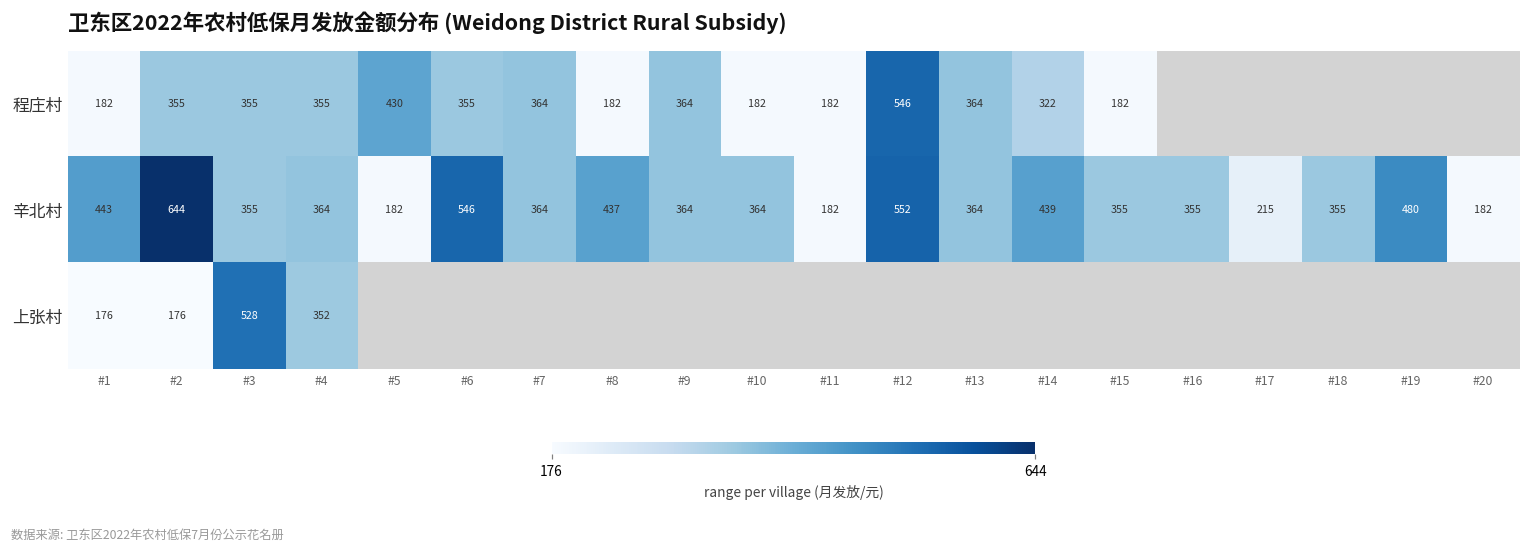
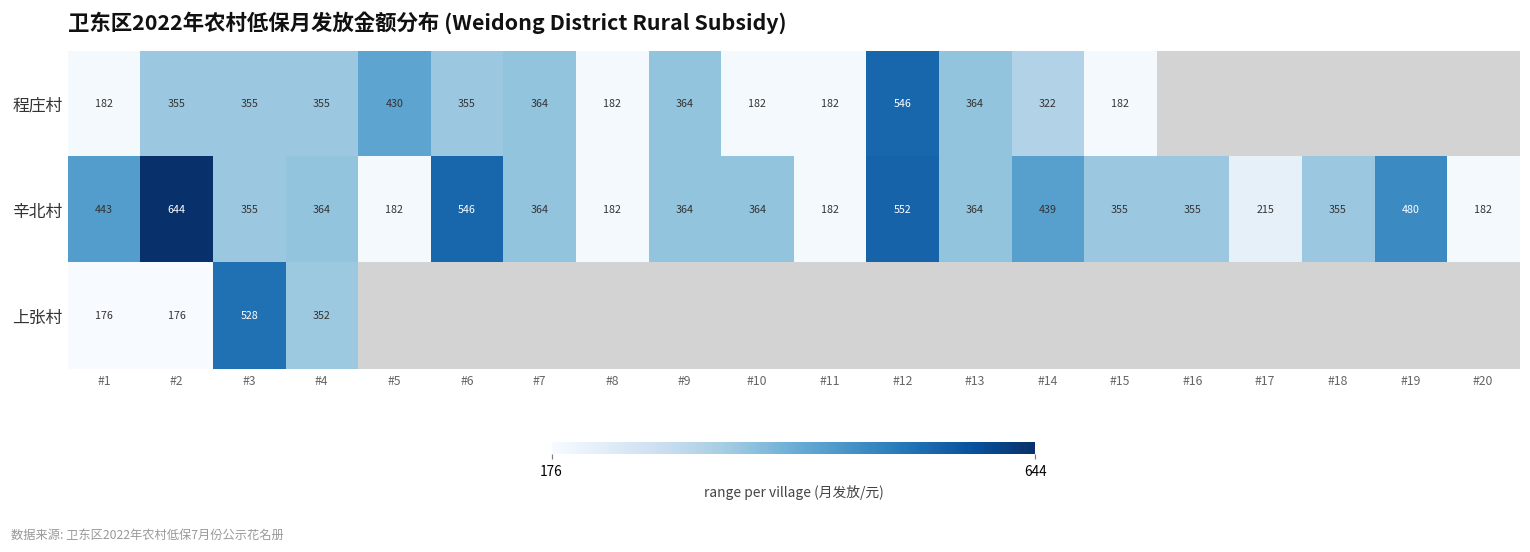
  {
    "程庄村": {
      "#1": 182,
      "#2": 355,
      "#3": 355,
      "#4": 355,
      "#5": 430,
      "#6": 355,
      "#7": 364,
      "#8": 182,
      "#9": 364,
      "#10": 182,
      "#11": 182,
      "#12": 546,
      "#13": 364,
      "#14": 322,
      "#15": 182
    },
    "辛北村": {
      "#1": 443,
      "#2": 644,
      "#3": 355,
      "#4": 364,
      "#5": 182,
      "#6": 546,
      "#7": 364,
-     "#8": 437,
+     "#8": 182,
      "#9": 364,
      "#10": 364,
      "#11": 182,
      "#12": 552,
      "#13": 364,
      "#14": 439,
      "#15": 355,
      "#16": 355,
      "#17": 215,
      "#18": 355,
      "#19": 480,
      "#20": 182
    },
    "上张村": {
      "#1": 176,
      "#2": 176,
      "#3": 528,
      "#4": 352
    }
  }
